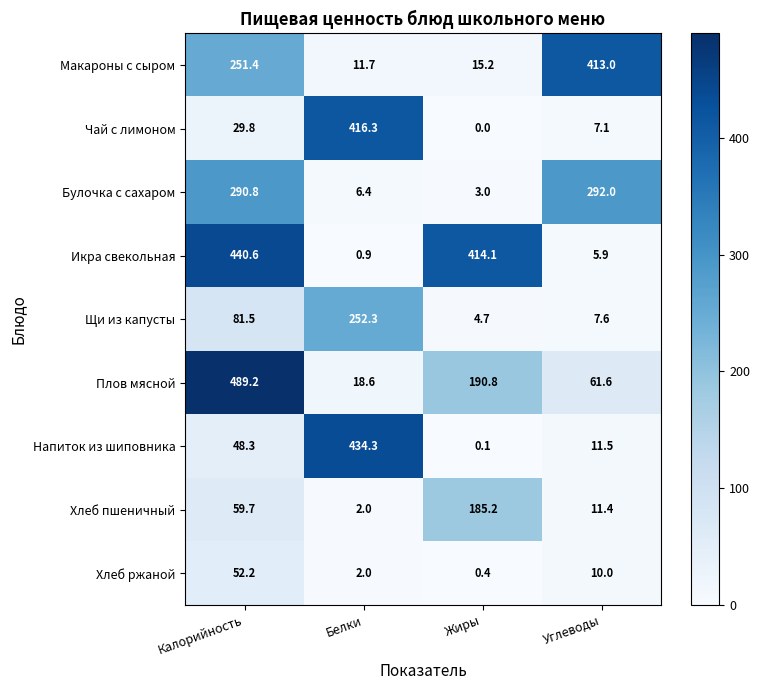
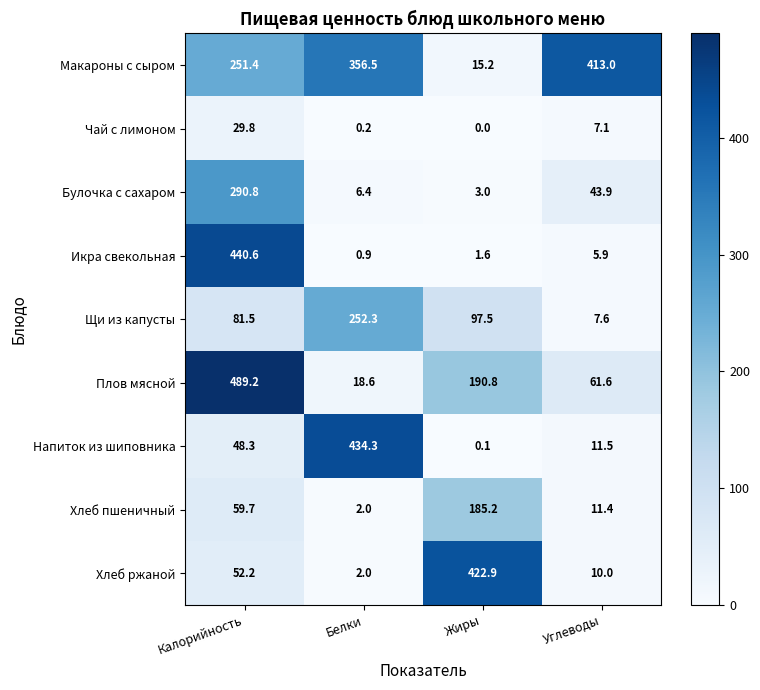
  {
    "Макароны с сыром": {
      "Калорийность": 251.4,
-     "Белки": 11.7,
+     "Белки": 356.5,
      "Жиры": 15.2,
      "Углеводы": 413.0
    },
    "Чай с лимоном": {
      "Калорийность": 29.8,
-     "Белки": 416.3,
+     "Белки": 0.2,
      "Жиры": 0.0,
      "Углеводы": 7.1
    },
    "Булочка с сахаром": {
      "Калорийность": 290.8,
      "Белки": 6.4,
      "Жиры": 3.0,
-     "Углеводы": 292.0
+     "Углеводы": 43.9
    },
    "Икра свекольная": {
      "Калорийность": 440.6,
      "Белки": 0.9,
-     "Жиры": 414.1,
+     "Жиры": 1.6,
      "Углеводы": 5.9
    },
    "Щи из капусты": {
      "Калорийность": 81.5,
      "Белки": 252.3,
-     "Жиры": 4.7,
+     "Жиры": 97.5,
      "Углеводы": 7.6
    },
    "Плов мясной": {
      "Калорийность": 489.2,
      "Белки": 18.6,
      "Жиры": 190.8,
      "Углеводы": 61.6
    },
    "Напиток из шиповника": {
      "Калорийность": 48.3,
      "Белки": 434.3,
      "Жиры": 0.1,
      "Углеводы": 11.5
    },
    "Хлеб пшеничный": {
      "Калорийность": 59.7,
      "Белки": 2.0,
      "Жиры": 185.2,
      "Углеводы": 11.4
    },
    "Хлеб ржаной": {
      "Калорийность": 52.2,
      "Белки": 2.0,
-     "Жиры": 0.4,
+     "Жиры": 422.9,
      "Углеводы": 10.0
    }
  }
